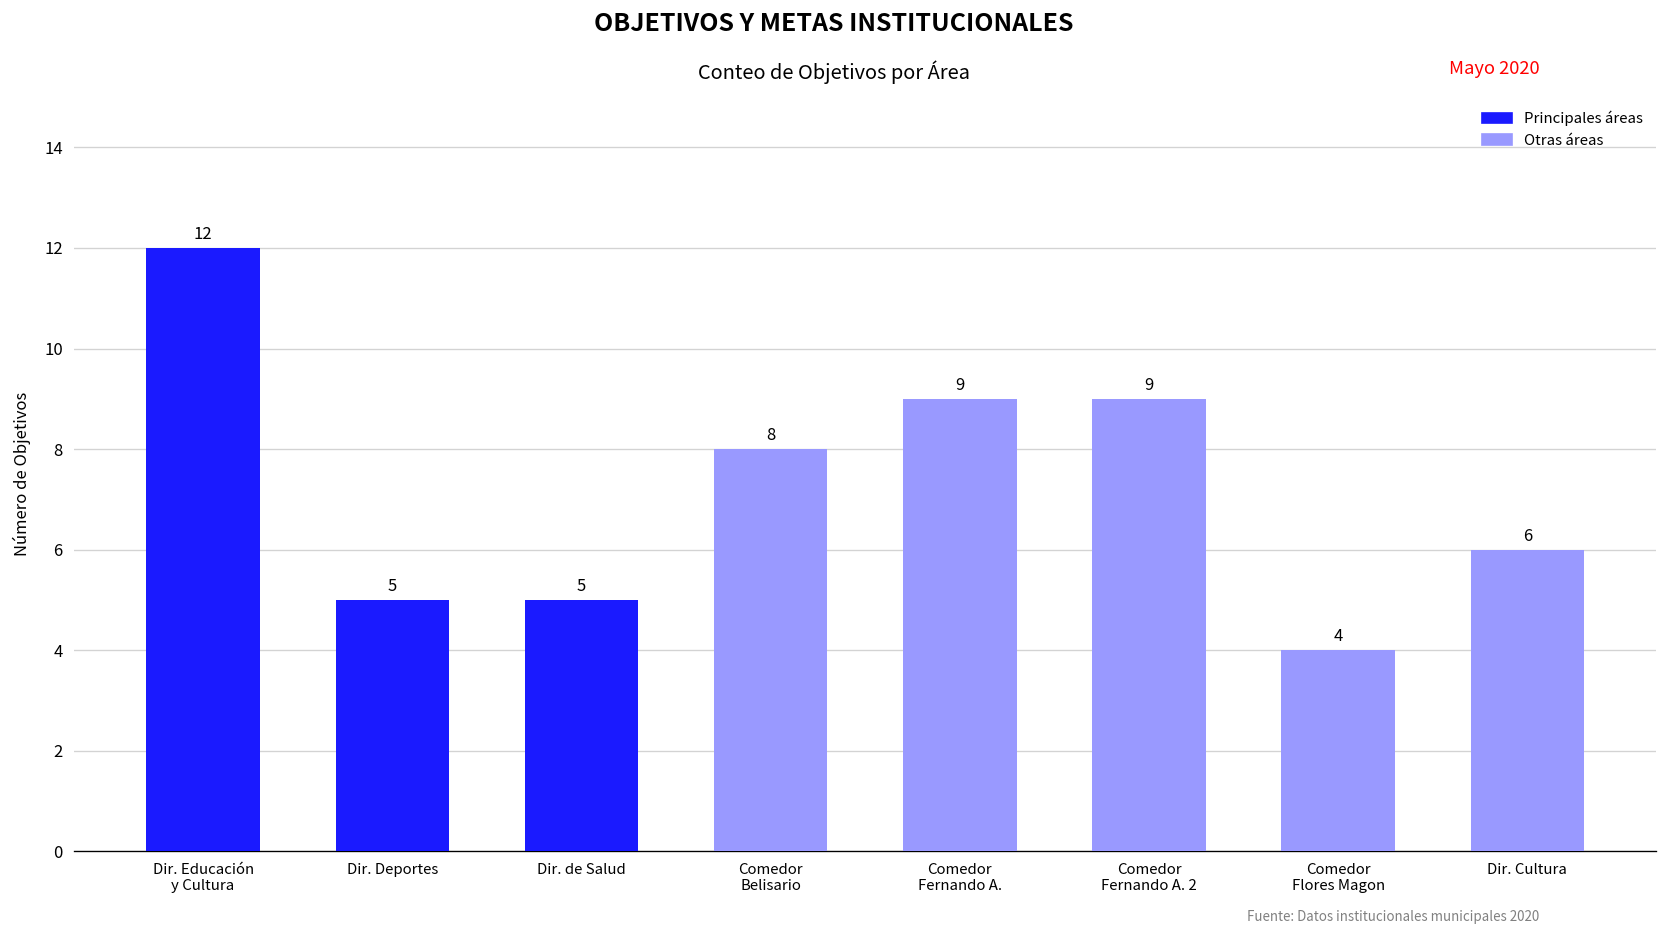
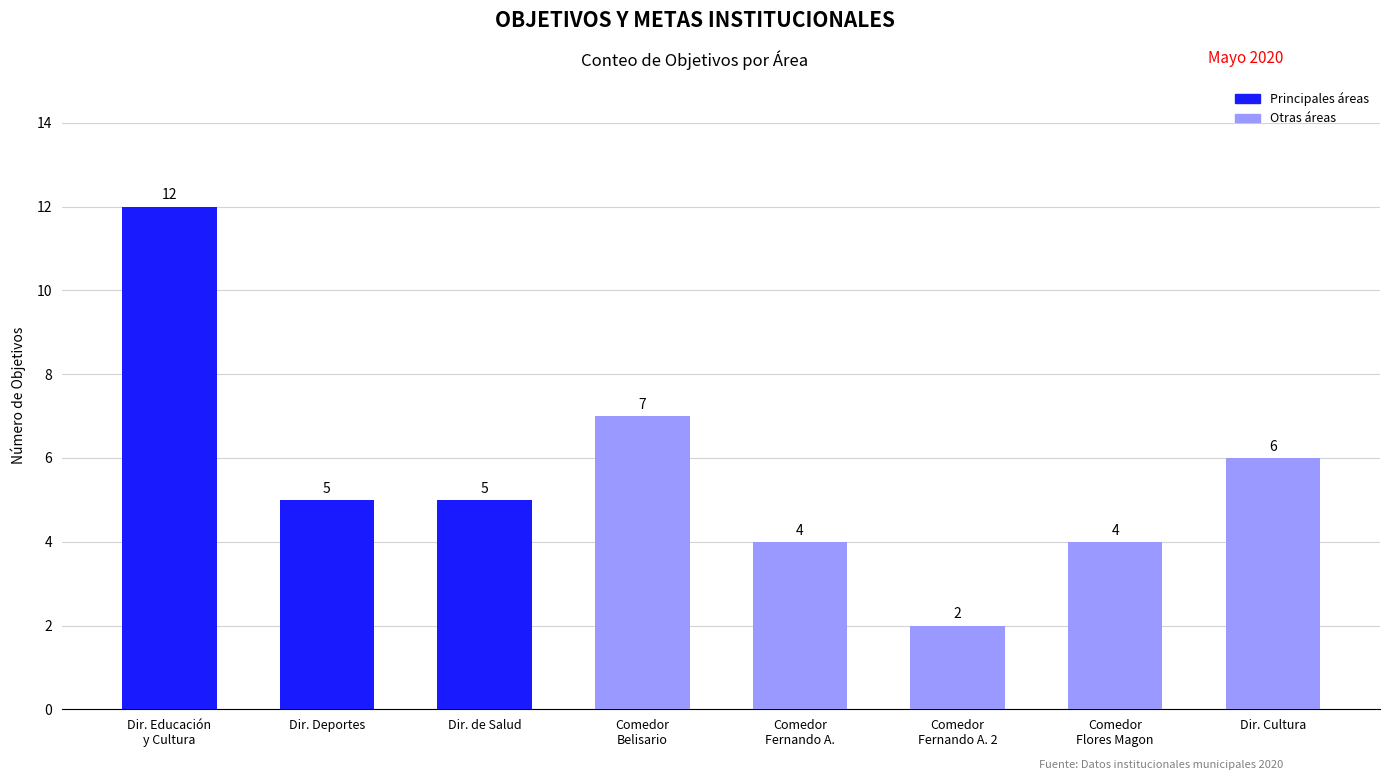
  {
    "Dir. Educación y Cultura": 12,
    "Dir. Deportes": 5,
    "Dir. de Salud": 5,
-   "Comedor Belisario": 8,
-   "Comedor Fernando A.": 9,
-   "Comedor Fernando A. 2": 9,
+   "Comedor Belisario": 7,
+   "Comedor Fernando A.": 4,
+   "Comedor Fernando A. 2": 2,
    "Comedor Flores Magon": 4,
    "Dir. Cultura": 6
  }
